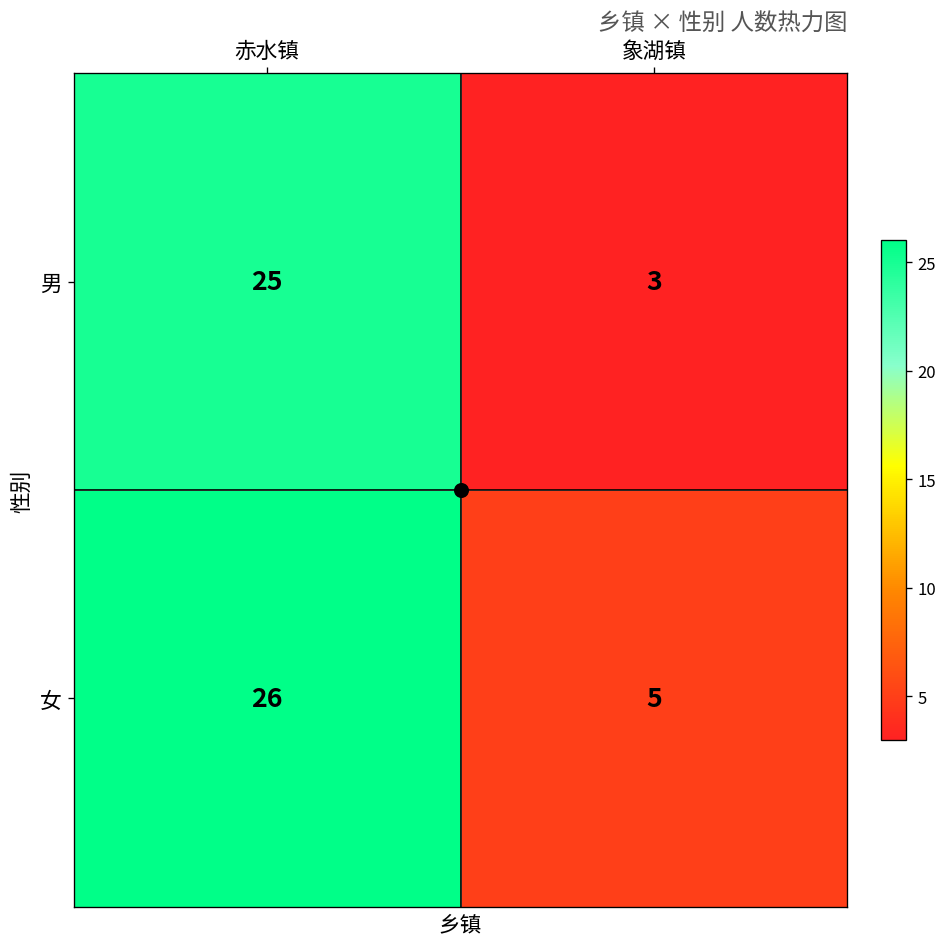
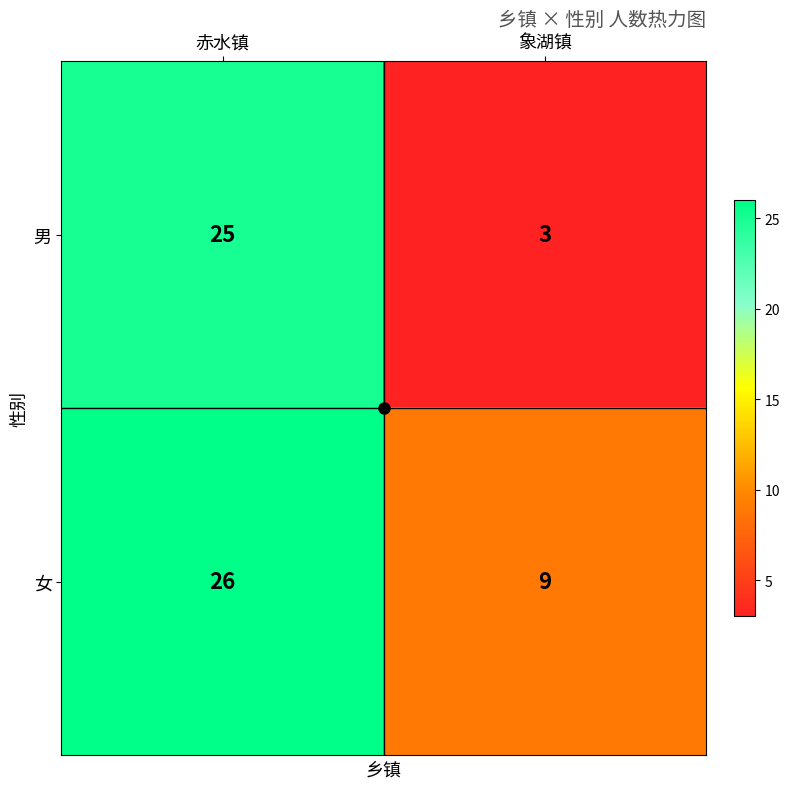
  {
    "男": {
      "赤水镇": 25,
      "象湖镇": 3
    },
    "女": {
      "赤水镇": 26,
-     "象湖镇": 5
+     "象湖镇": 9
    }
  }
